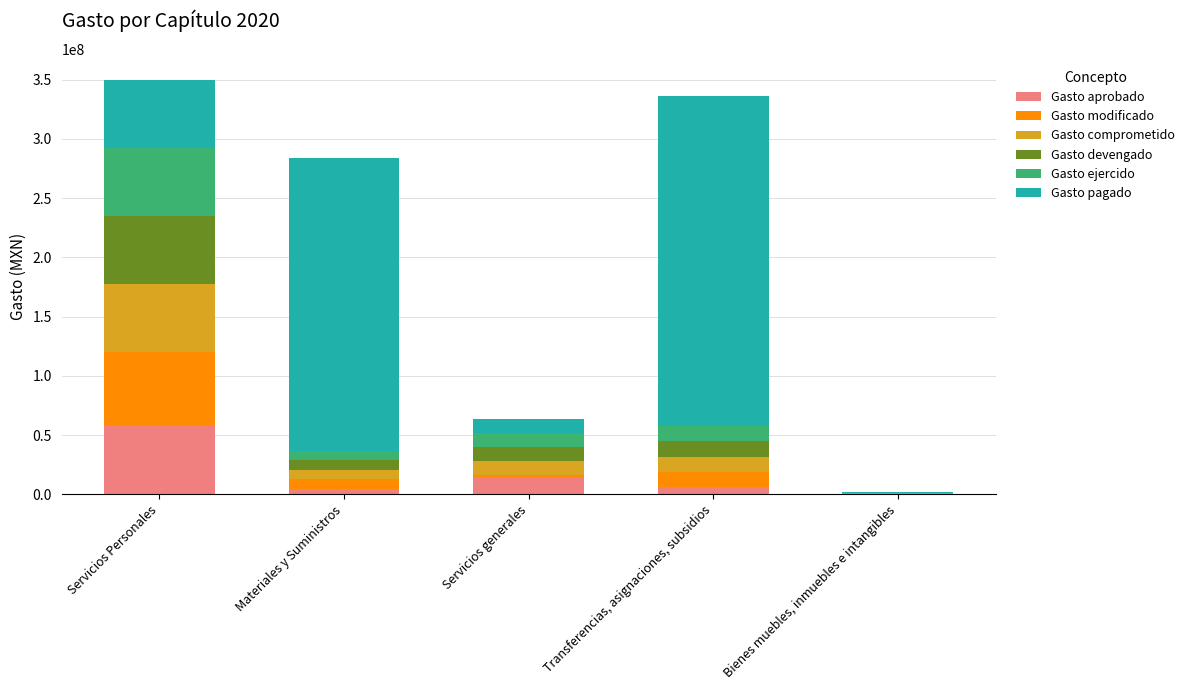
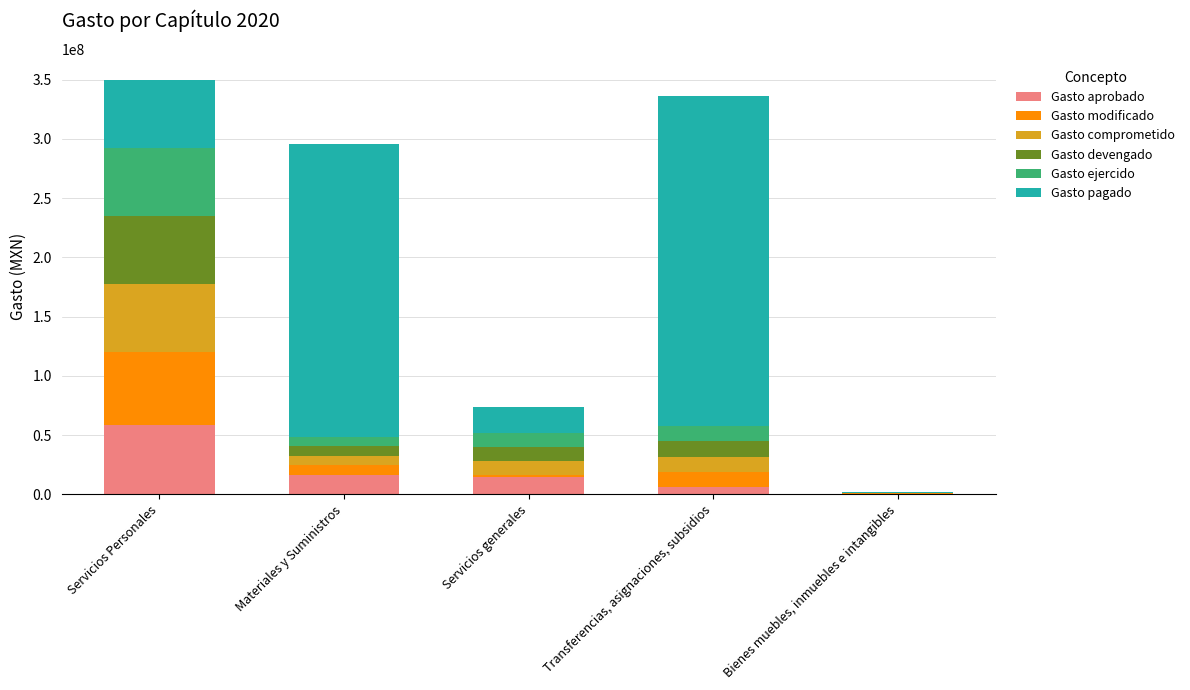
  {
    "Gasto aprobado": {
      "Servicios Personales": 58000000,
-     "Materiales y Suministros": 4000000,
+     "Materiales y Suministros": 16000000,
      "Servicios generales": 15000000,
      "Transferencias, asignaciones, subsidios": 6000000
    },
    "Gasto devengado": {
      "Servicios Personales": 57000000,
      "Materiales y Suministros": 8000000,
      "Servicios generales": 12000000,
      "Transferencias, asignaciones, subsidios": 13000000
    },
    "Gasto ejercido": {
      "Servicios Personales": 57000000,
      "Materiales y Suministros": 8000000,
      "Servicios generales": 12000000,
      "Transferencias, asignaciones, subsidios": 13000000
    },
    "Gasto pagado": {
      "Servicios Personales": 57000000,
      "Materiales y Suministros": 247000000,
-     "Servicios generales": 12000000,
+     "Servicios generales": 22000000,
      "Transferencias, asignaciones, subsidios": 278000000
    }
  }
